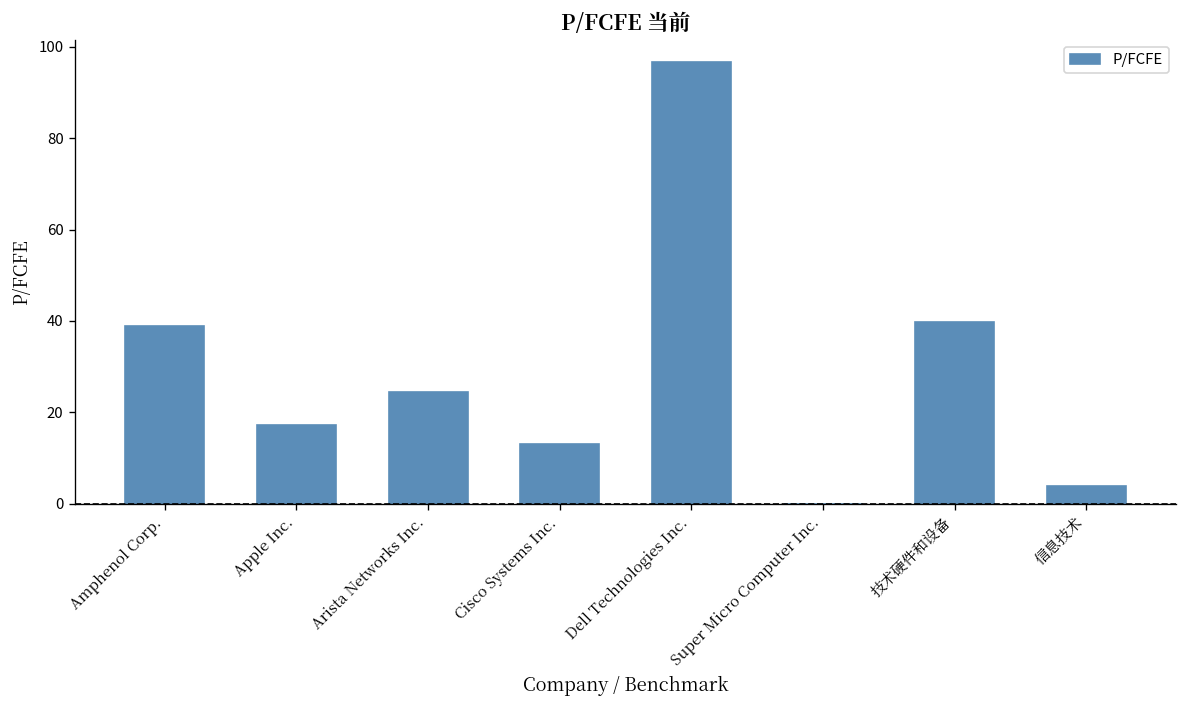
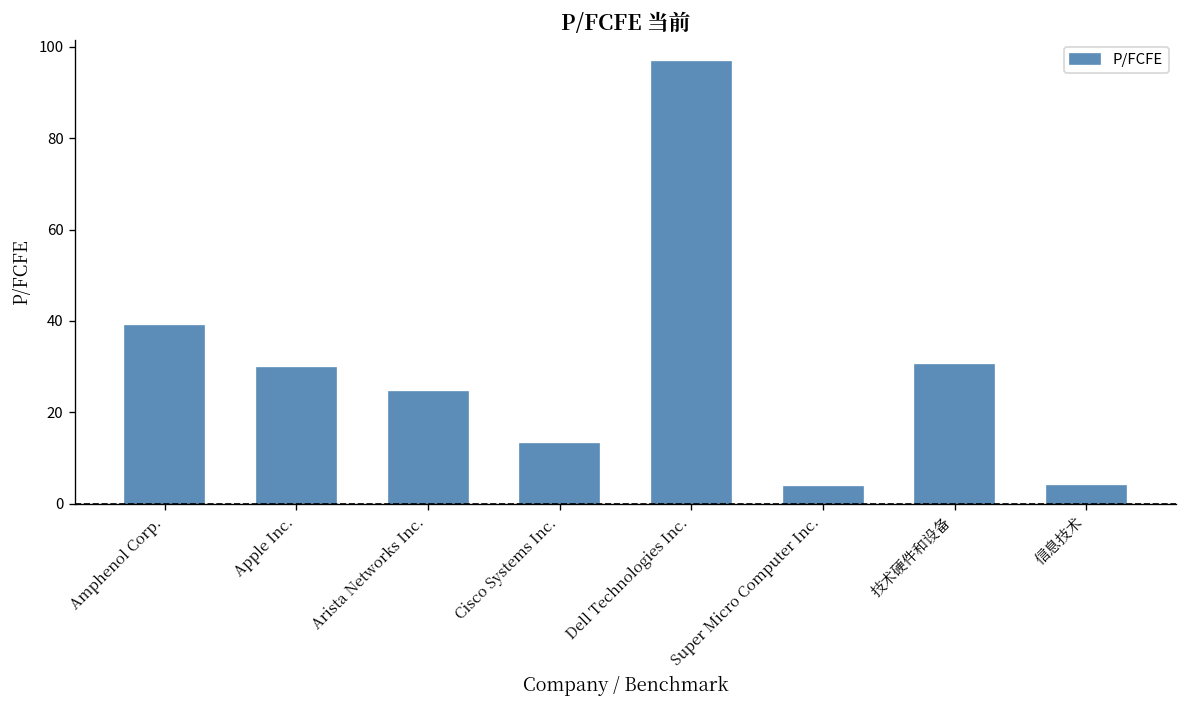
  {
    "Amphenol Corp.": 39,
-   "Apple Inc.": 17,
+   "Apple Inc.": 30,
    "Arista Networks Inc.": 24,
    "Cisco Systems Inc.": 13,
    "Dell Technologies Inc.": 97,
-   "Super Micro Computer Inc.": 0,
-   "技术硬件和设备": 40,
+   "Super Micro Computer Inc.": 4,
+   "技术硬件和设备": 30,
    "信息技术": 4
  }
